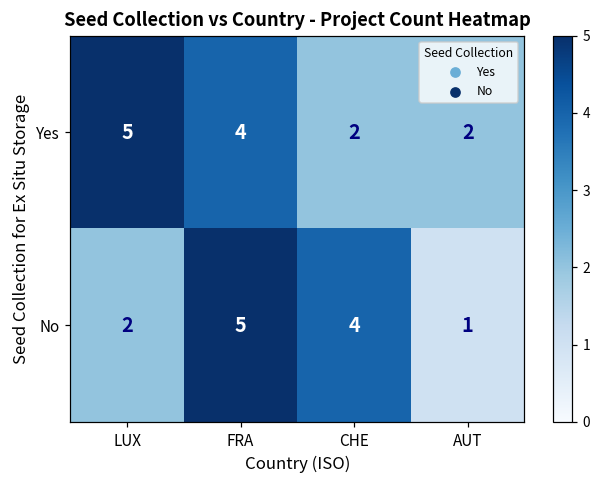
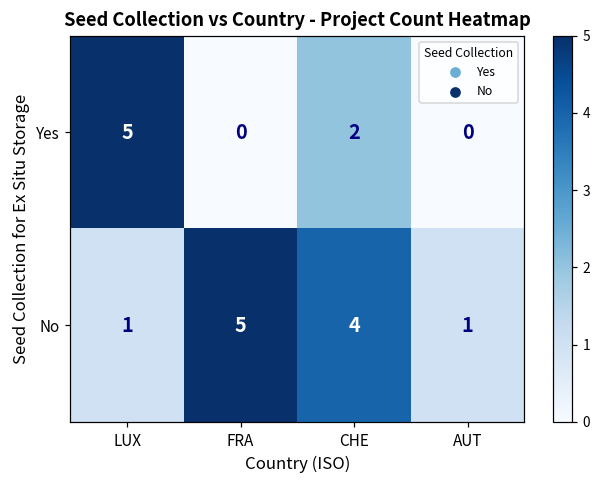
  {
    "Yes": {
      "LUX": 5,
-     "FRA": 4,
+     "FRA": 0,
      "CHE": 2,
-     "AUT": 2
+     "AUT": 0
    },
    "No": {
-     "LUX": 2,
+     "LUX": 1,
      "FRA": 5,
      "CHE": 4,
      "AUT": 1
    }
  }
